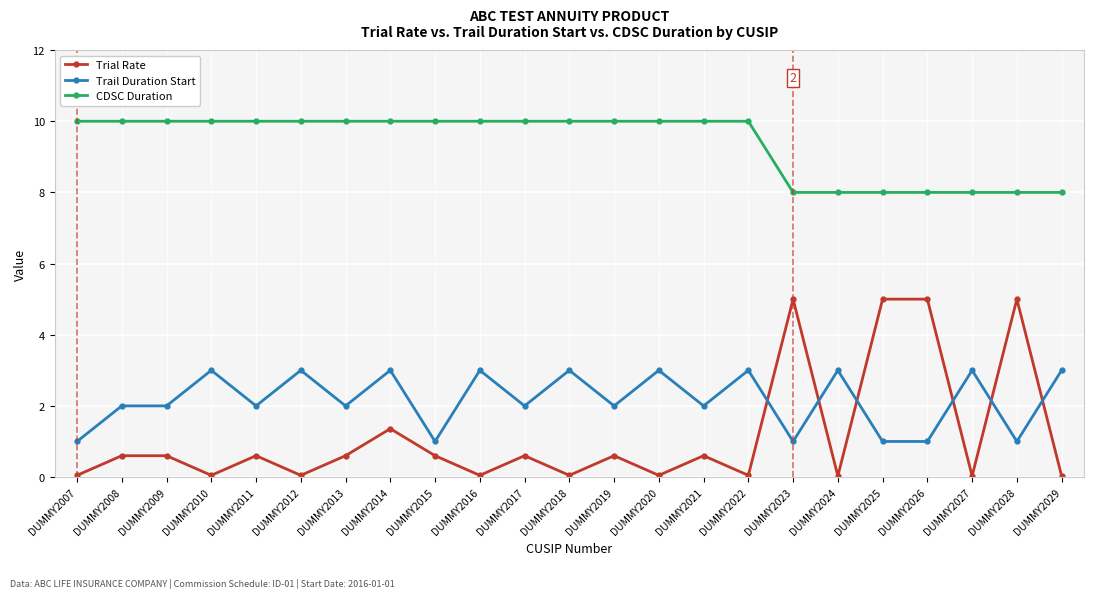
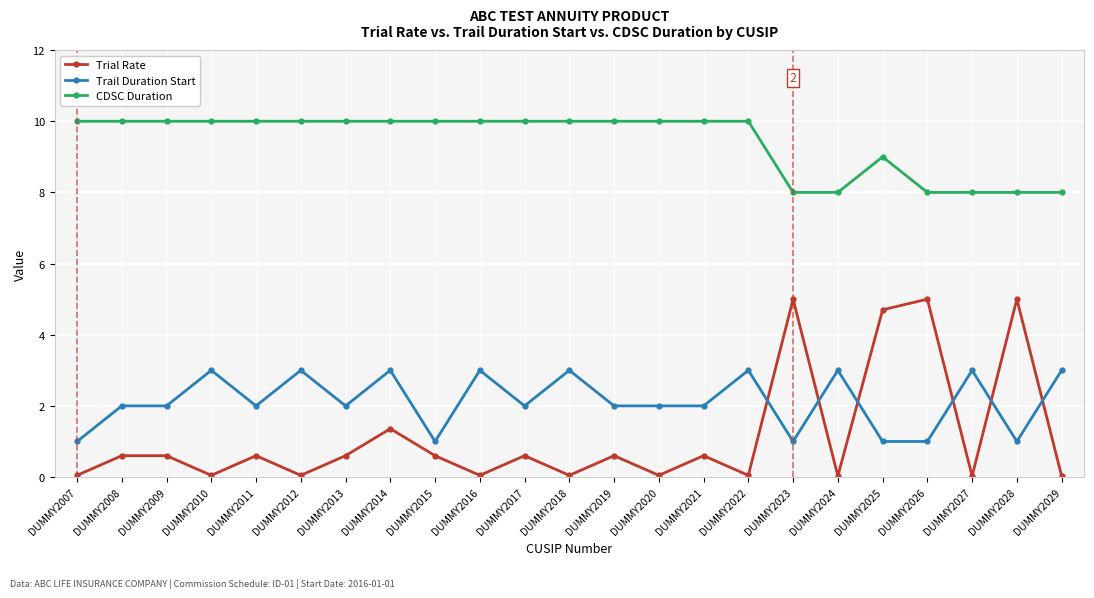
  {
    "Trial Rate": {
      "DUMMY2007": 0.0,
      "DUMMY2008": 0.6,
      "DUMMY2009": 0.6,
      "DUMMY2010": 0.0,
      "DUMMY2011": 0.6,
      "DUMMY2012": 0.0,
      "DUMMY2013": 0.6,
      "DUMMY2014": 1.4,
      "DUMMY2015": 0.6,
      "DUMMY2016": 0.0,
      "DUMMY2017": 0.6,
      "DUMMY2018": 0.0,
      "DUMMY2019": 0.6,
      "DUMMY2020": 0.0,
      "DUMMY2021": 0.6,
      "DUMMY2022": 0.0,
      "DUMMY2023": 5.0,
      "DUMMY2024": 0.0,
-     "DUMMY2025": 5.0,
+     "DUMMY2025": 4.7,
      "DUMMY2026": 5.0,
      "DUMMY2027": 0.0,
      "DUMMY2028": 5.0,
      "DUMMY2029": 0.0
    },
    "Trail Duration Start": {
      "DUMMY2007": 1,
      "DUMMY2008": 2,
      "DUMMY2009": 2,
      "DUMMY2010": 3,
      "DUMMY2011": 2,
      "DUMMY2012": 3,
      "DUMMY2013": 2,
      "DUMMY2014": 3,
      "DUMMY2015": 1,
      "DUMMY2016": 3,
      "DUMMY2017": 2,
      "DUMMY2018": 3,
      "DUMMY2019": 2,
-     "DUMMY2020": 3,
+     "DUMMY2020": 2,
      "DUMMY2021": 2,
      "DUMMY2022": 3,
      "DUMMY2023": 1,
      "DUMMY2024": 3,
      "DUMMY2025": 1,
      "DUMMY2026": 1,
      "DUMMY2027": 3,
      "DUMMY2028": 1,
      "DUMMY2029": 3
    },
    "CDSC Duration": {
      "DUMMY2007": 10,
      "DUMMY2008": 10,
      "DUMMY2009": 10,
      "DUMMY2010": 10,
      "DUMMY2011": 10,
      "DUMMY2012": 10,
      "DUMMY2013": 10,
      "DUMMY2014": 10,
      "DUMMY2015": 10,
      "DUMMY2016": 10,
      "DUMMY2017": 10,
      "DUMMY2018": 10,
      "DUMMY2019": 10,
      "DUMMY2020": 10,
      "DUMMY2021": 10,
      "DUMMY2022": 10,
      "DUMMY2023": 8,
      "DUMMY2024": 8,
-     "DUMMY2025": 8,
+     "DUMMY2025": 9,
      "DUMMY2026": 8,
      "DUMMY2027": 8,
      "DUMMY2028": 8,
      "DUMMY2029": 8
    }
  }
